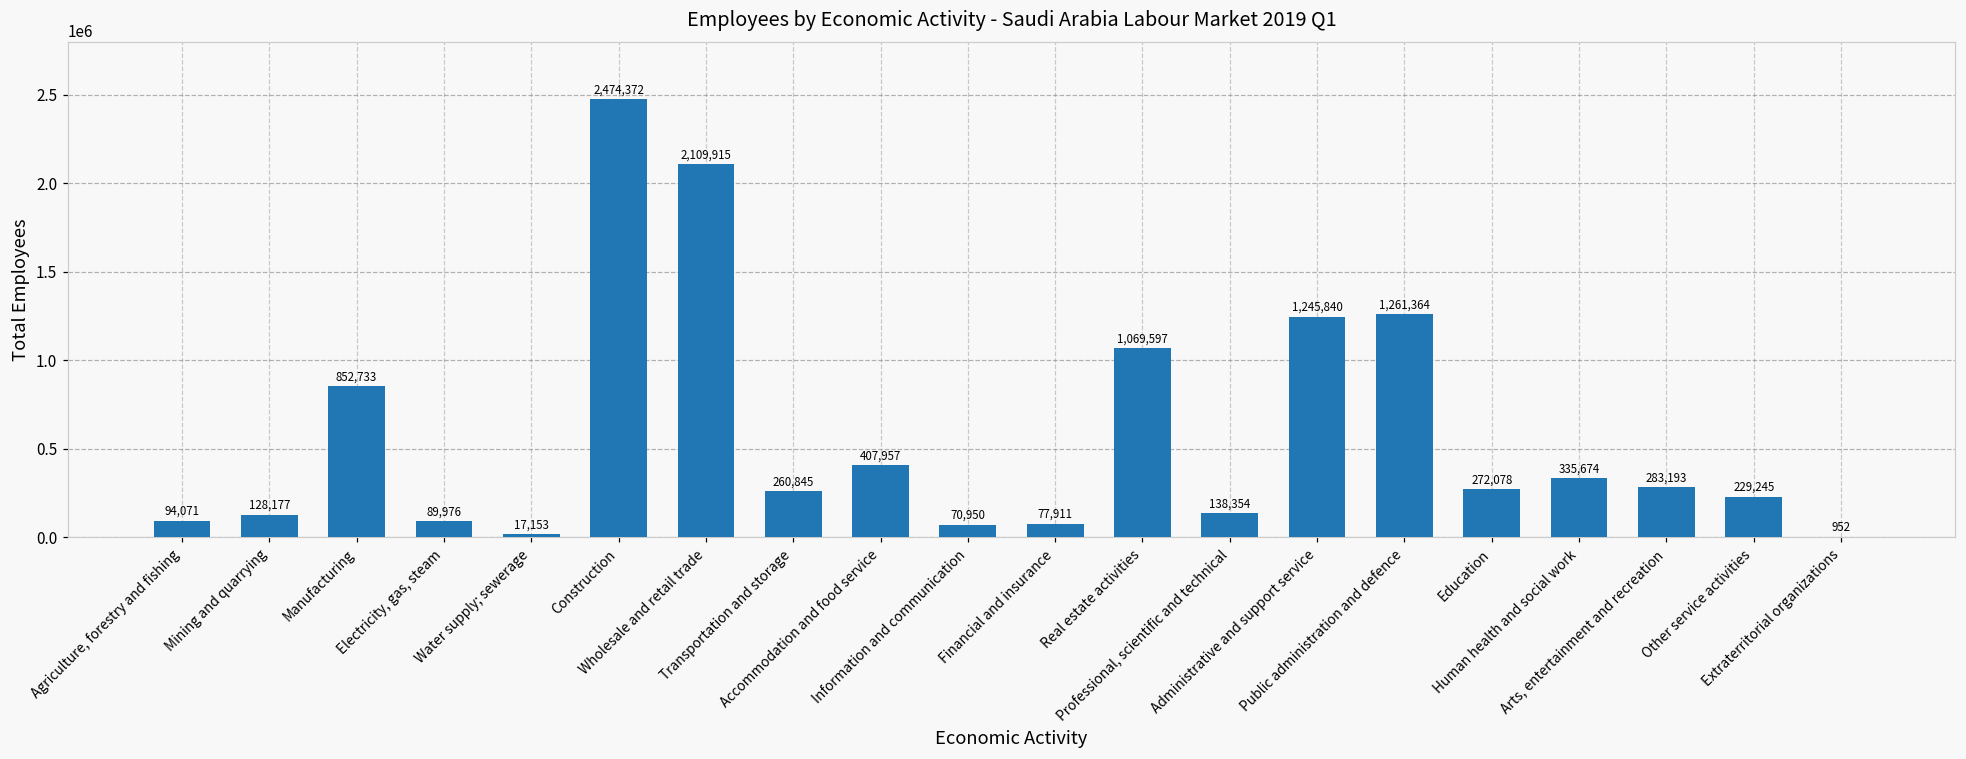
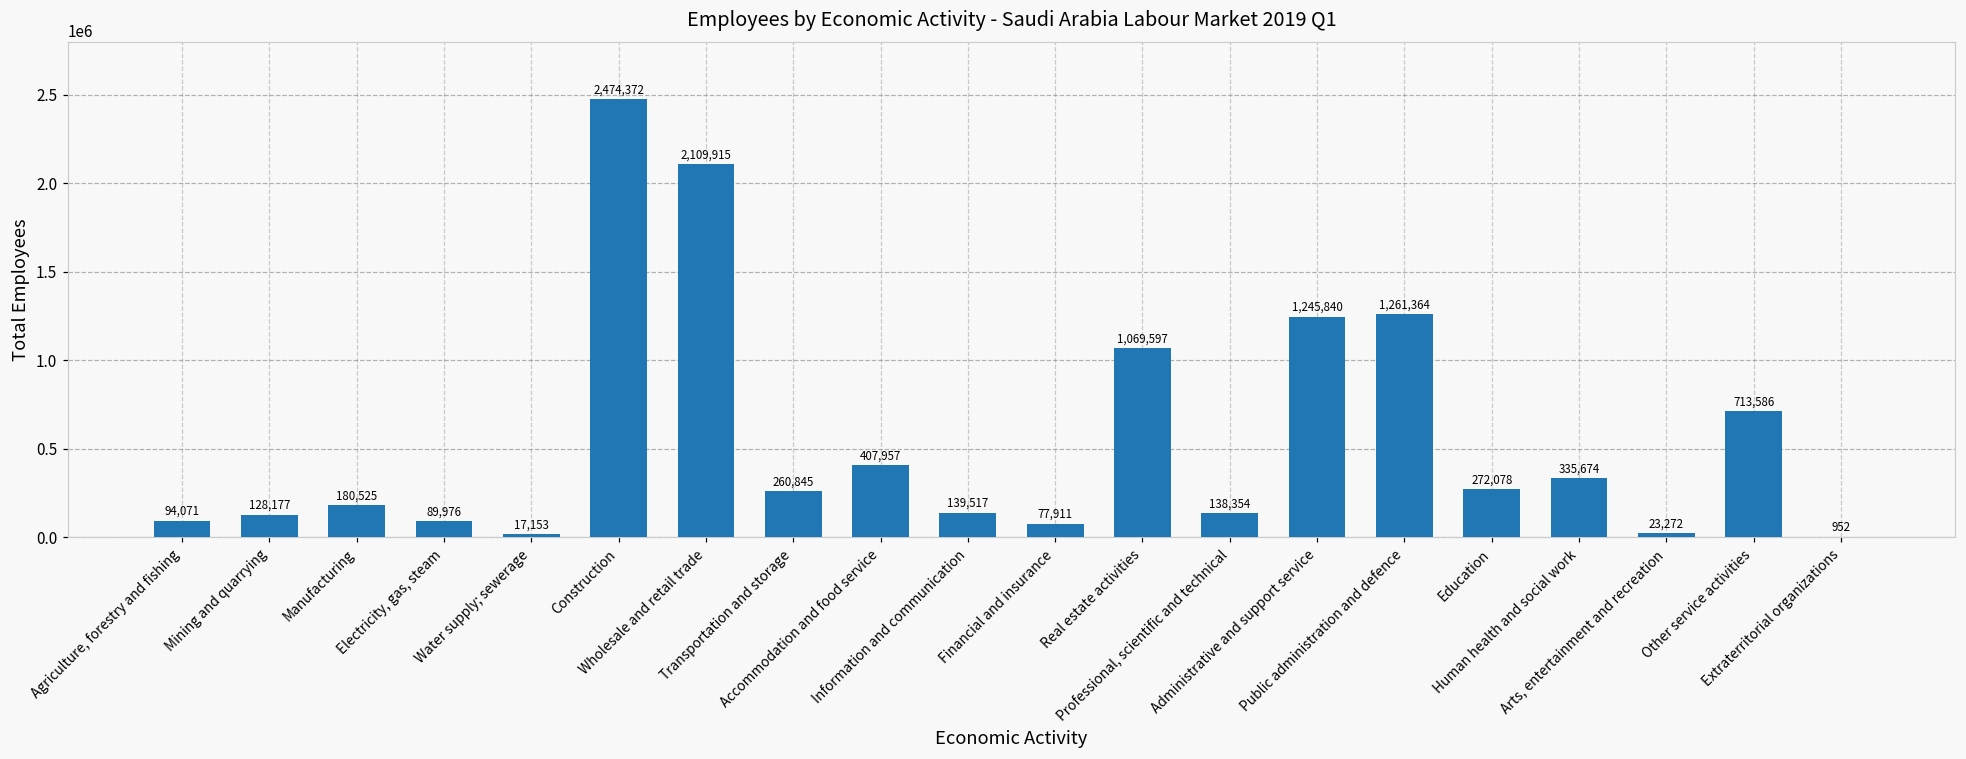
  {
    "Agriculture, forestry and fishing": "94,071",
    "Mining and quarrying": "128,177",
-   "Manufacturing": "852,733",
+   "Manufacturing": "180,525",
    "Electricity, gas, steam": "89,976",
    "Water supply; sewerage": "17,153",
    "Construction": "2,474,372",
    "Wholesale and retail trade": "2,109,915",
    "Transportation and storage": "260,845",
    "Accommodation and food service": "407,957",
-   "Information and communication": "70,950",
+   "Information and communication": "139,517",
    "Financial and insurance": "77,911",
    "Real estate activities": "1,069,597",
    "Professional, scientific and technical": "138,354",
    "Administrative and support service": "1,245,840",
    "Public administration and defence": "1,261,364",
    "Education": "272,078",
    "Human health and social work": "335,674",
-   "Arts, entertainment and recreation": "283,193",
-   "Other service activities": "229,245",
+   "Arts, entertainment and recreation": "23,272",
+   "Other service activities": "713,586",
    "Extraterritorial organizations": "952"
  }
